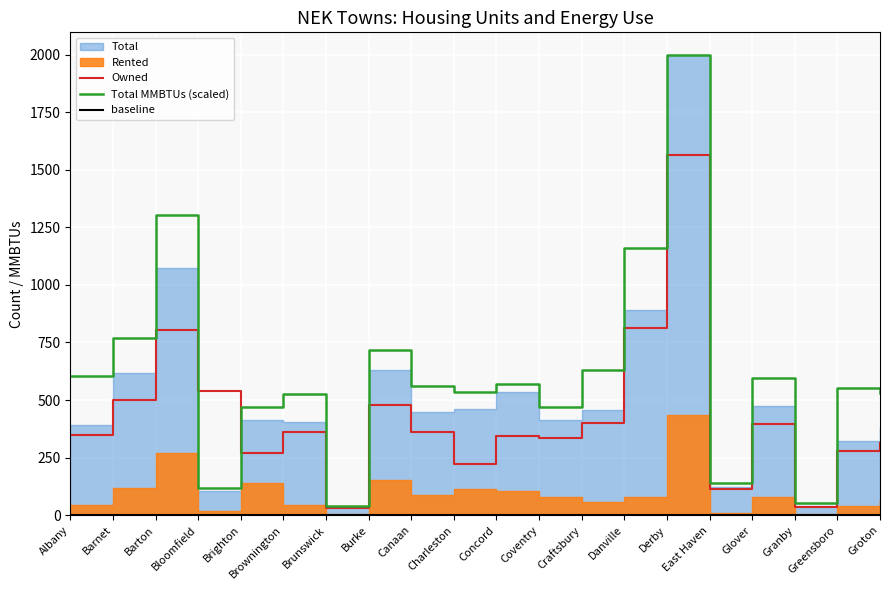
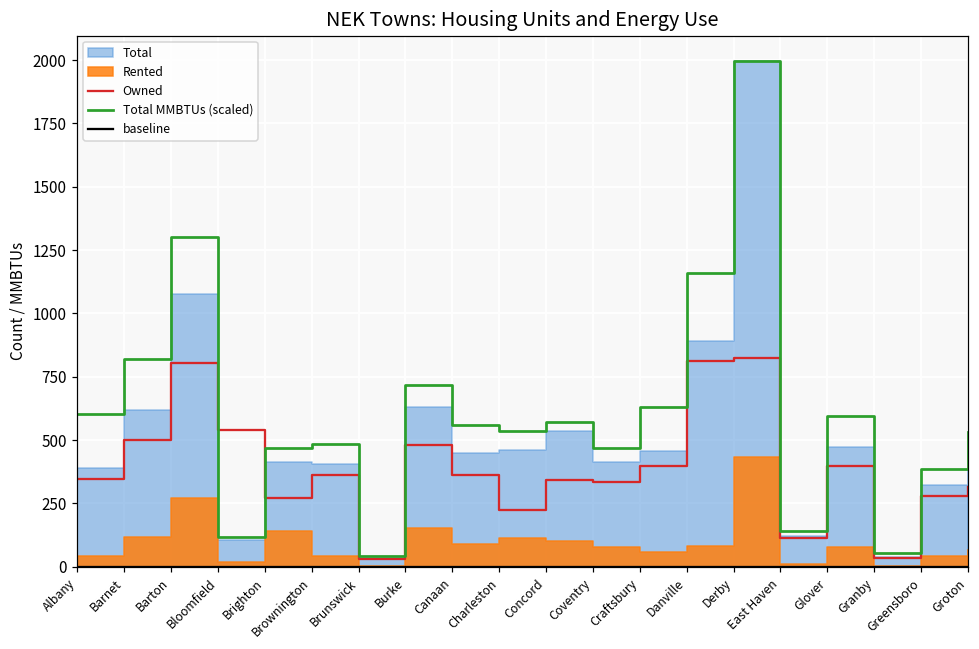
  {
    "Owned": {
      "Albany": 350,
      "Barnet": 500,
      "Barton": 800,
      "Bloomfield": 540,
      "Brighton": 270,
      "Brownington": 360,
      "Burke": 480,
      "Canaan": 360,
      "Charleston": 220,
      "Concord": 340,
      "Coventry": 340,
      "Craftsbury": 400,
      "Danville": 810,
-     "Derby": 1560,
+     "Derby": 830,
      "Glover": 400,
      "Greensboro": 280
    },
    "Total MMBTUs (scaled)": {
      "Albany": 600,
-     "Barnet": 770,
+     "Barnet": 820,
      "Barton": 1300,
      "Bloomfield": 120,
      "Brighton": 470,
-     "Brownington": 530,
+     "Brownington": 480,
      "Burke": 720,
      "Canaan": 560,
      "Charleston": 530,
      "Concord": 570,
      "Coventry": 470,
      "Craftsbury": 630,
      "Danville": 1160,
      "East Haven": 140,
      "Glover": 590,
      "Granby": 50,
-     "Greensboro": 550,
+     "Greensboro": 380,
      "Groton": 530
    },
    "baseline": {
      "Albany": 0,
      "Barnet": 0,
      "Barton": 0,
      "Bloomfield": 0,
      "Brighton": 0,
      "Brownington": 0,
      "Canaan": 0,
      "Charleston": 0,
      "Concord": 0,
      "Coventry": 0,
      "Craftsbury": 0,
      "Danville": 0,
      "Derby": 0,
      "Groton": 0
    }
  }
